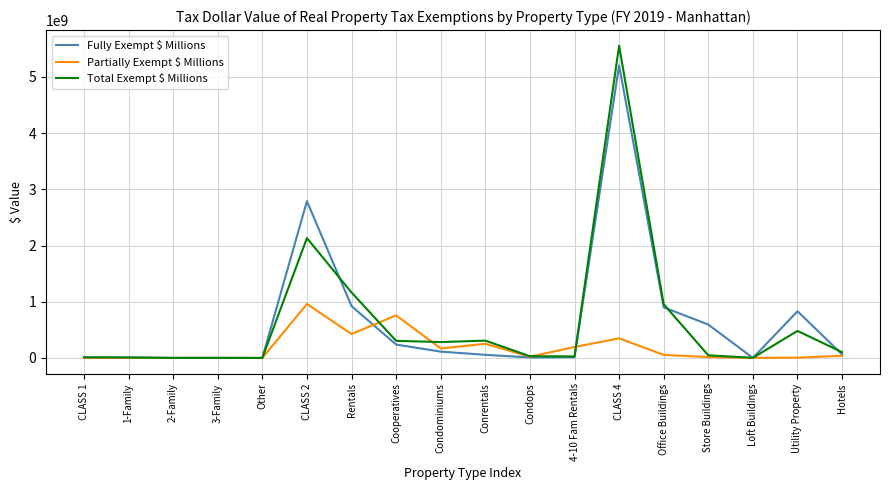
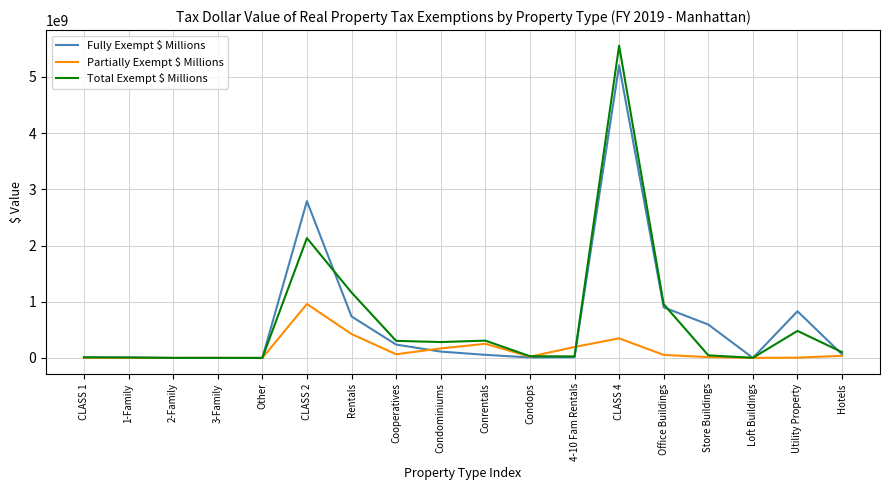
  {
    "Fully Exempt $ Millions": {
      "CLASS 2": 2800000000,
-     "Rentals": 900000000,
+     "Rentals": 700000000,
      "Cooperatives": 200000000,
      "Condominiums": 100000000,
      "Conrentals": 100000000,
      "CLASS 4": 5200000000,
      "Office Buildings": 900000000,
      "Store Buildings": 600000000,
      "Utility Property": 800000000
    },
    "Partially Exempt $ Millions": {
      "CLASS 2": 1000000000,
      "Rentals": 400000000,
-     "Cooperatives": 800000000,
+     "Cooperatives": 100000000,
      "Condominiums": 200000000,
      "Conrentals": 300000000,
      "4-10 Fam Rentals": 200000000,
      "CLASS 4": 300000000,
      "Office Buildings": 100000000,
      "Utility Property": 0
    },
    "Total Exempt $ Millions": {
      "CLASS 2": 2100000000,
      "Rentals": 1200000000,
      "Cooperatives": 300000000,
      "Condominiums": 300000000,
      "Conrentals": 300000000,
      "CLASS 4": 5600000000,
      "Office Buildings": 1000000000,
      "Utility Property": 500000000
    }
  }
